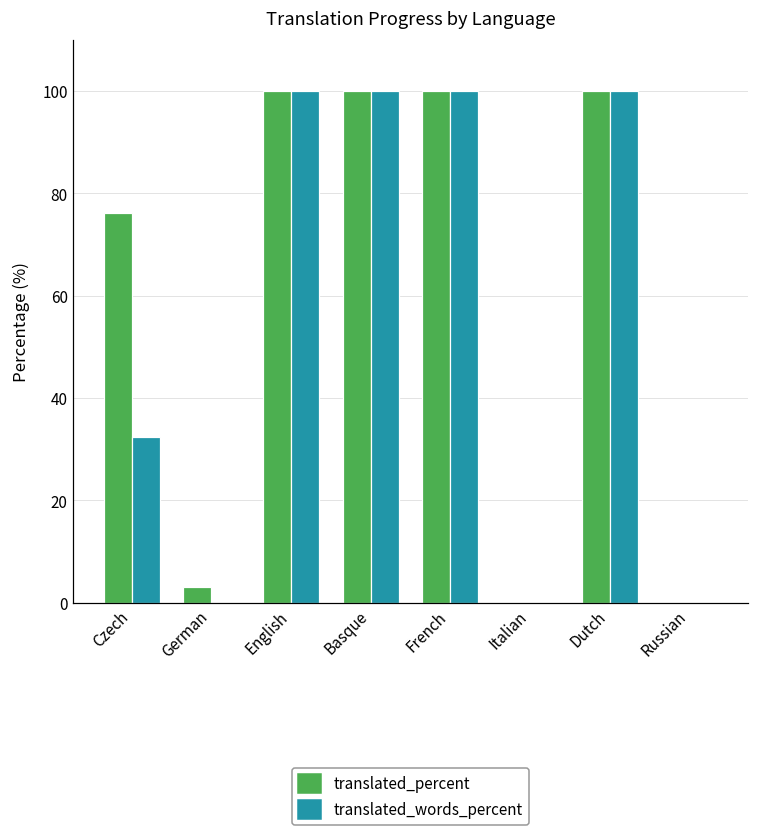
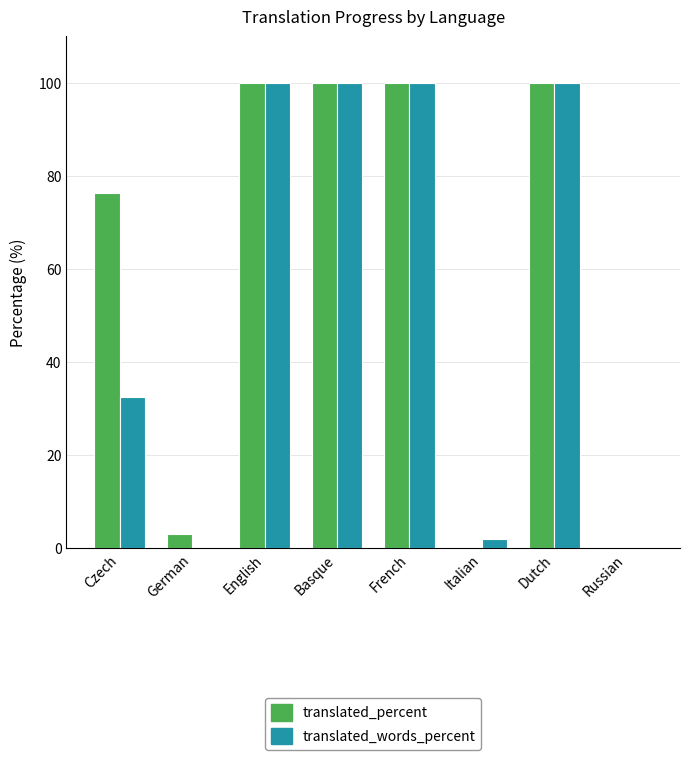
  {
    "translated_percent": {
      "Czech": 76,
      "German": 3,
      "English": 100,
      "Basque": 100,
      "French": 100,
      "Italian": 0,
      "Dutch": 100,
      "Russian": 0
    },
    "translated_words_percent": {
      "Czech": 32,
      "German": 0,
      "English": 100,
      "Basque": 100,
      "French": 100,
-     "Italian": 0,
+     "Italian": 2,
      "Dutch": 100,
      "Russian": 0
    }
  }
